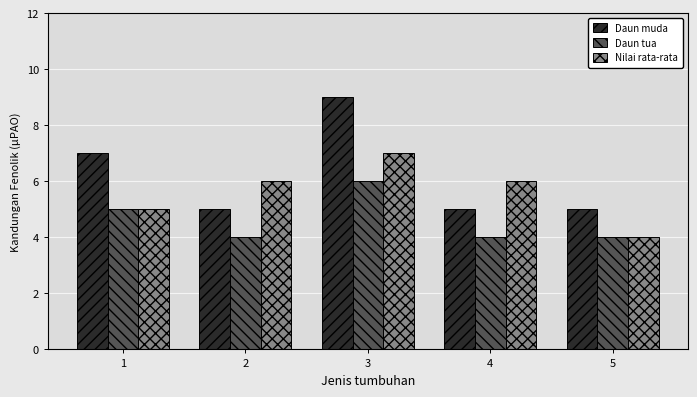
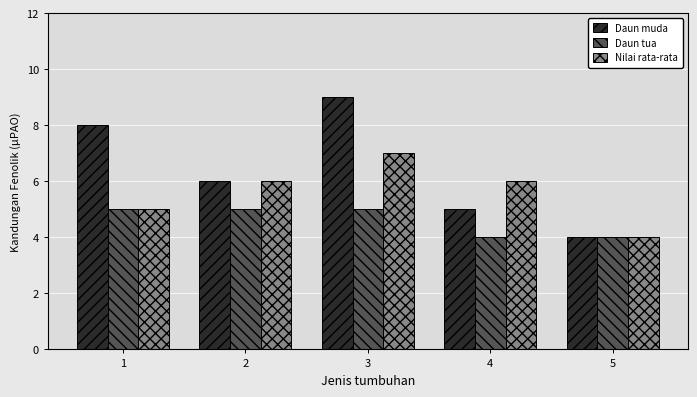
  {
    "Daun muda": {
-     "1": 7,
-     "2": 5,
+     "1": 8,
+     "2": 6,
      "3": 9,
      "4": 5,
-     "5": 5
+     "5": 4
    },
    "Daun tua": {
      "1": 5,
-     "2": 4,
-     "3": 6,
+     "2": 5,
+     "3": 5,
      "4": 4,
      "5": 4
    },
    "Nilai rata-rata": {
      "1": 5,
      "2": 6,
      "3": 7,
      "4": 6,
      "5": 4
    }
  }
